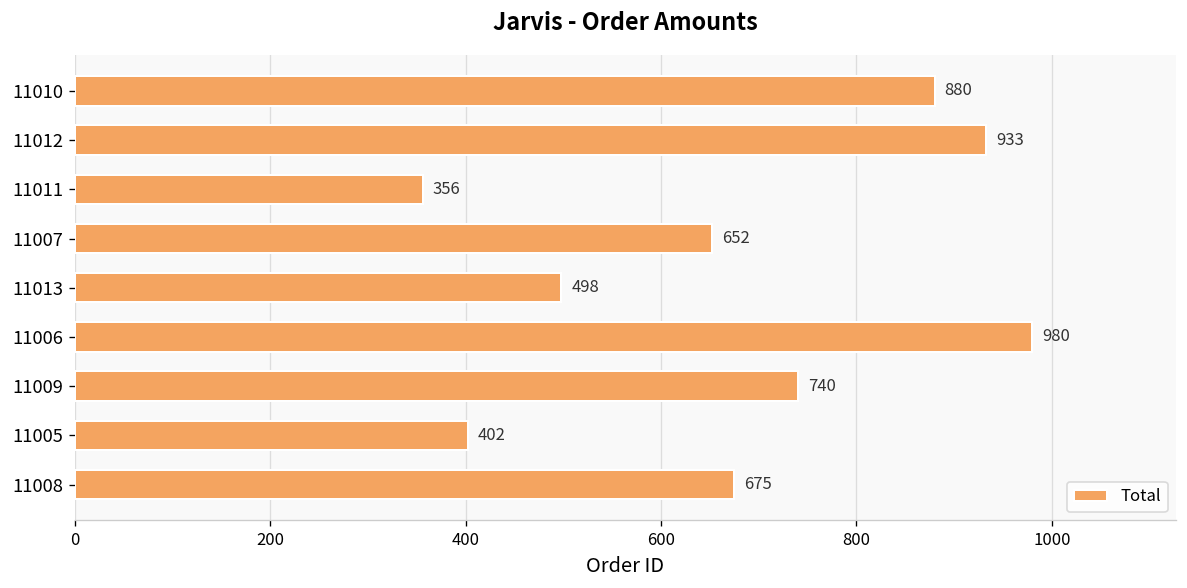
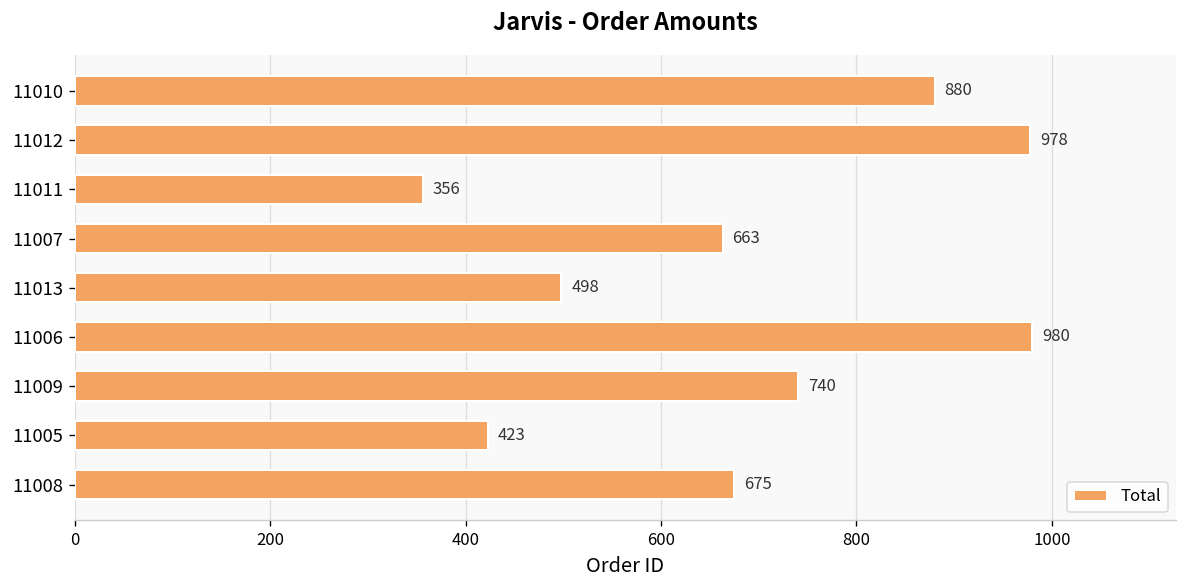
  {
    "11010": 880,
-   "11012": 933,
+   "11012": 978,
    "11011": 356,
-   "11007": 652,
+   "11007": 663,
    "11013": 498,
    "11006": 980,
    "11009": 740,
-   "11005": 402,
+   "11005": 423,
    "11008": 675
  }
